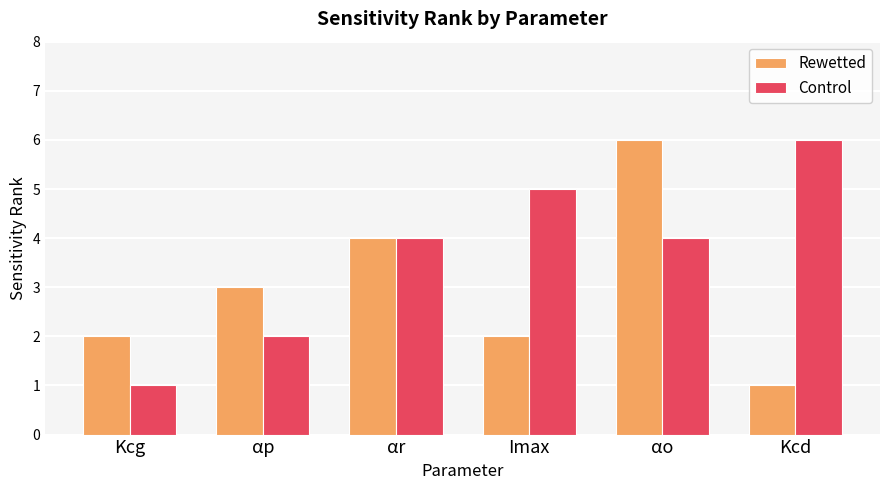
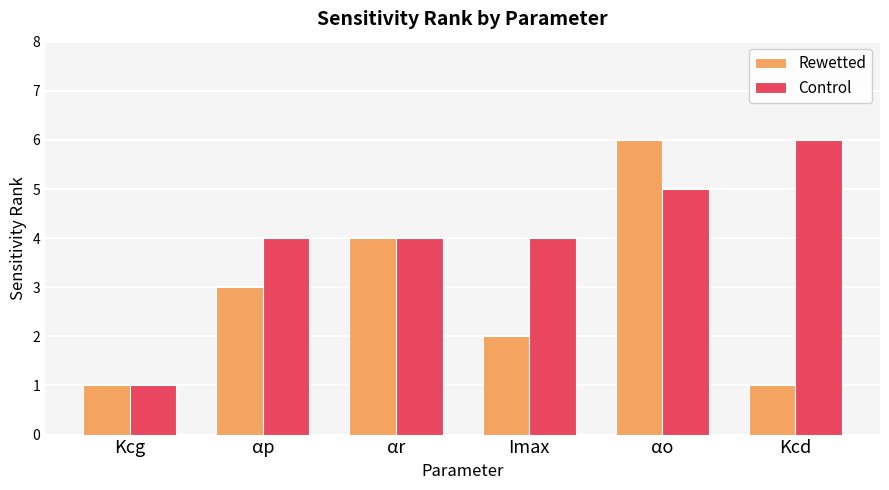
  {
    "Rewetted": {
-     "Kcg": 2,
+     "Kcg": 1,
      "αp": 3,
      "αr": 4,
      "Imax": 2,
      "αo": 6,
      "Kcd": 1
    },
    "Control": {
      "Kcg": 1,
-     "αp": 2,
+     "αp": 4,
      "αr": 4,
-     "Imax": 5,
-     "αo": 4,
+     "Imax": 4,
+     "αo": 5,
      "Kcd": 6
    }
  }
